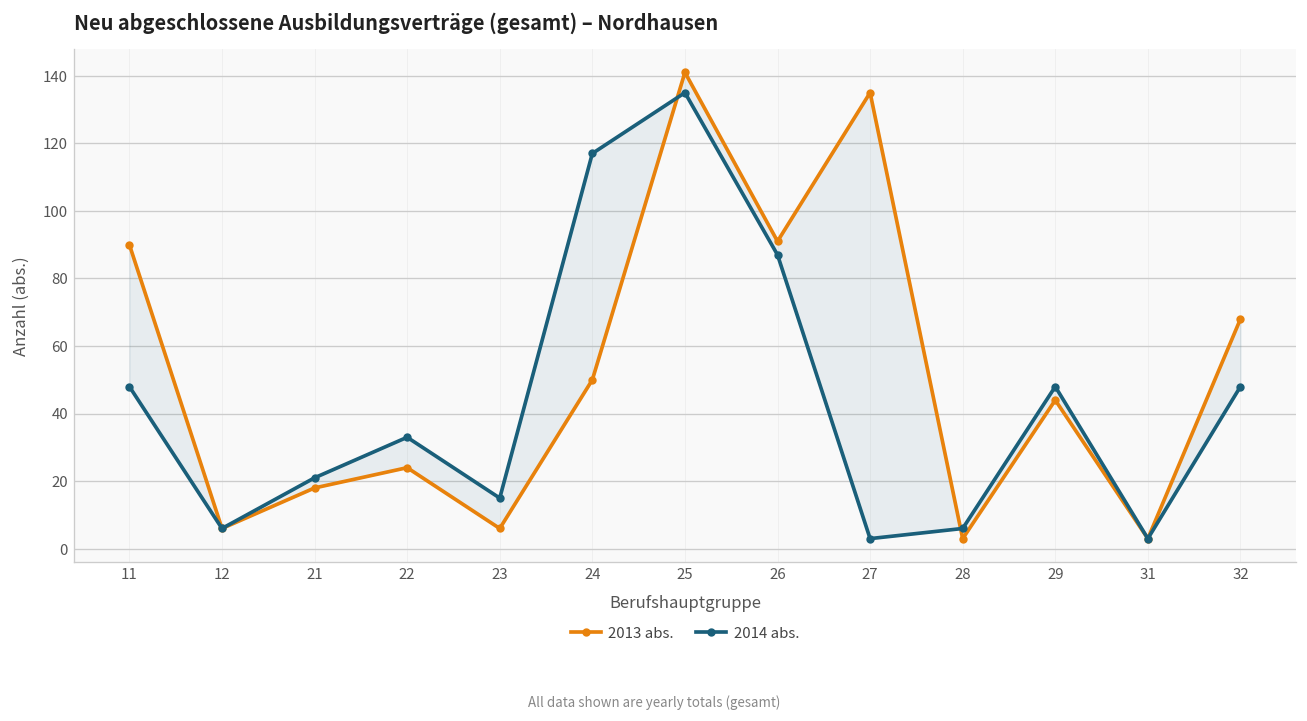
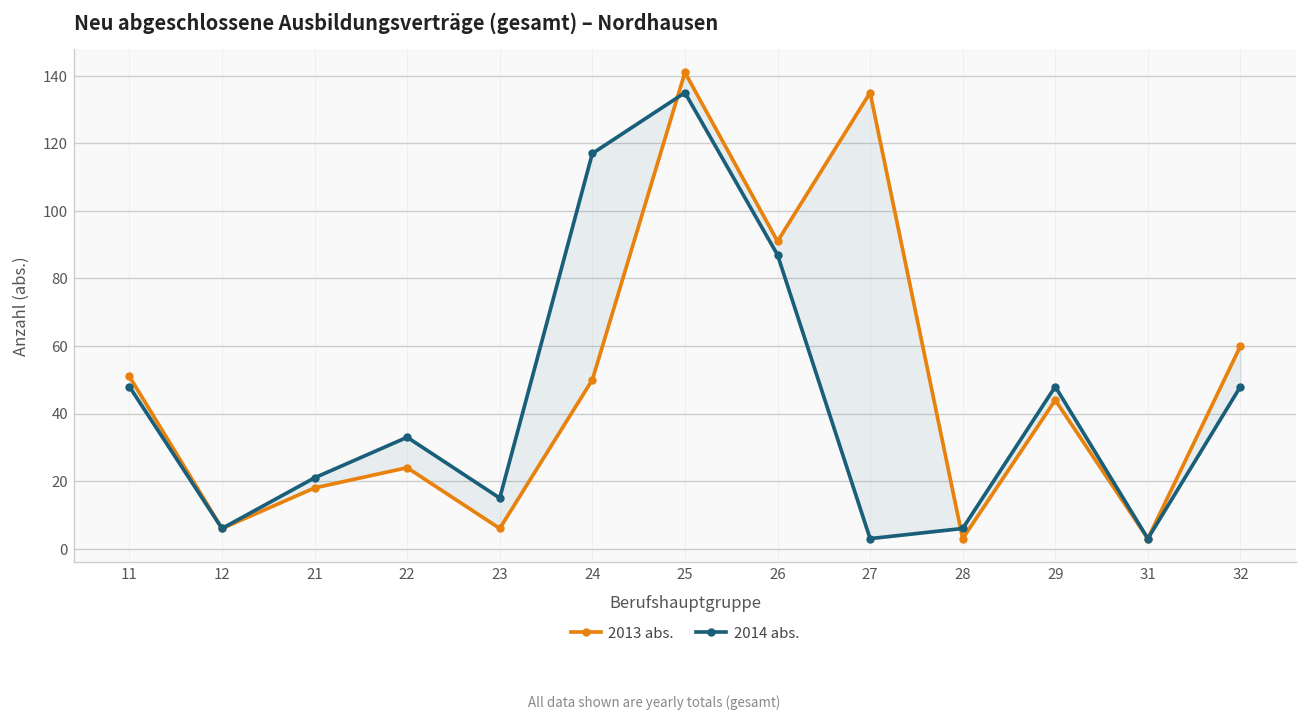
  {
    "2013 abs.": {
-     "11": 90,
+     "11": 51,
      "21": 18,
      "22": 24,
      "23": 6,
      "24": 50,
      "28": 3,
      "29": 44,
-     "32": 68
+     "32": 60
    }
  }
